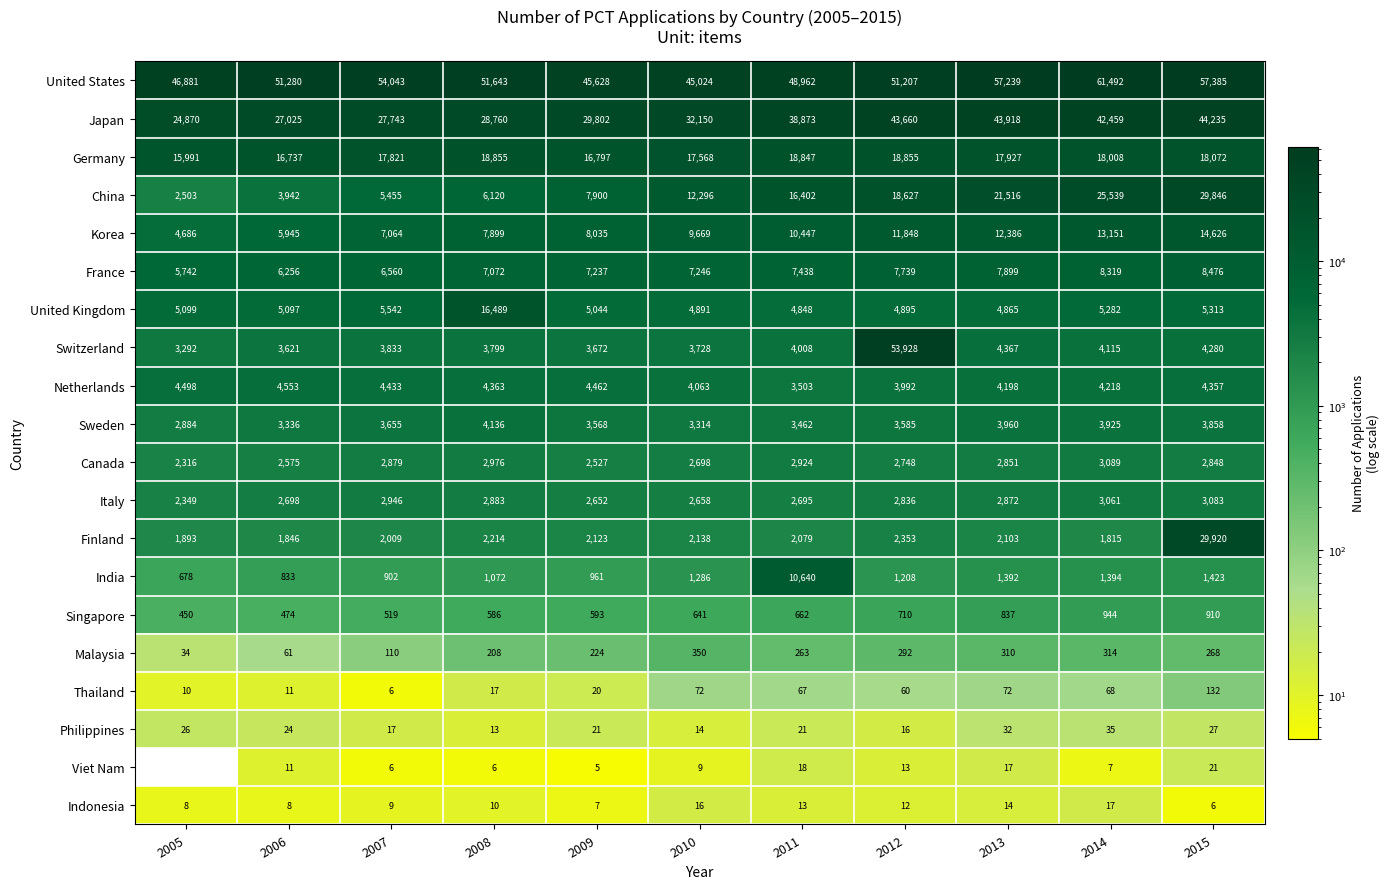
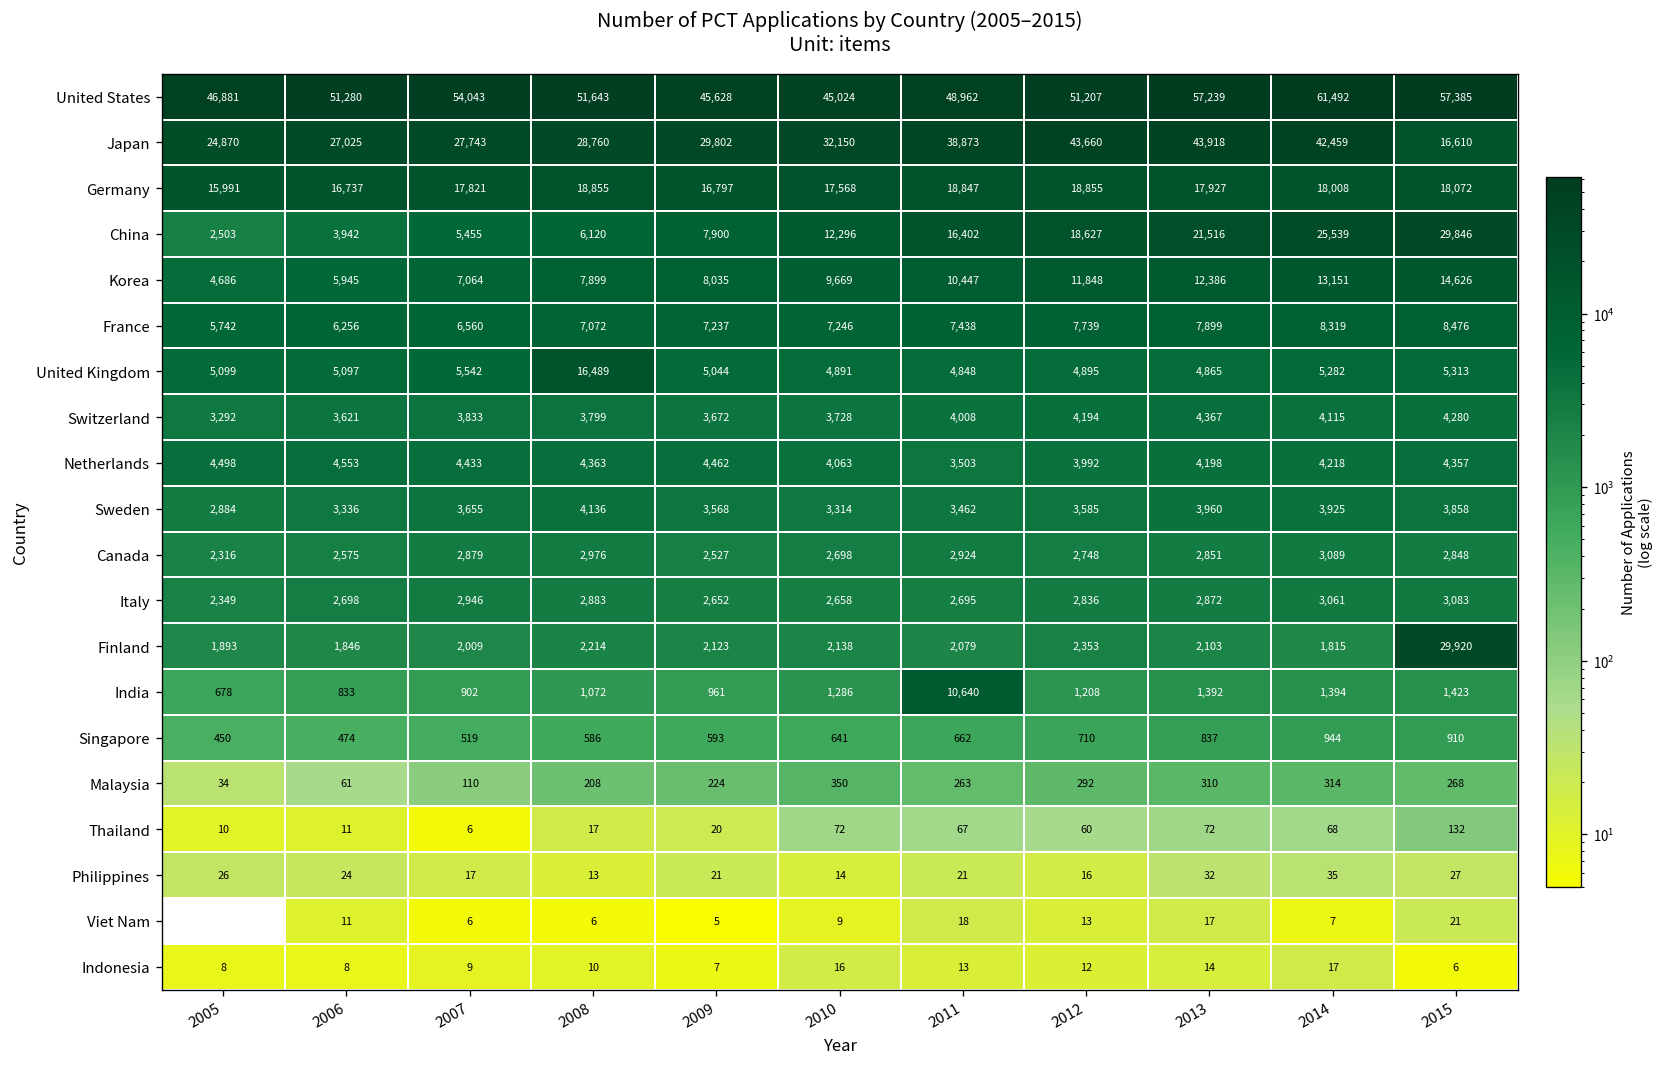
  {
    "Japan": {
      "2005": "24,870",
      "2006": "27,025",
      "2007": "27,743",
      "2008": "28,760",
      "2009": "29,802",
      "2010": "32,150",
      "2011": "38,873",
      "2012": "43,660",
      "2013": "43,918",
      "2014": "42,459",
-     "2015": "44,235"
+     "2015": "16,610"
    },
    "Switzerland": {
      "2005": "3,292",
      "2006": "3,621",
      "2007": "3,833",
      "2008": "3,799",
      "2009": "3,672",
      "2010": "3,728",
      "2011": "4,008",
-     "2012": "53,928",
+     "2012": "4,194",
      "2013": "4,367",
      "2014": "4,115",
      "2015": "4,280"
    }
  }
